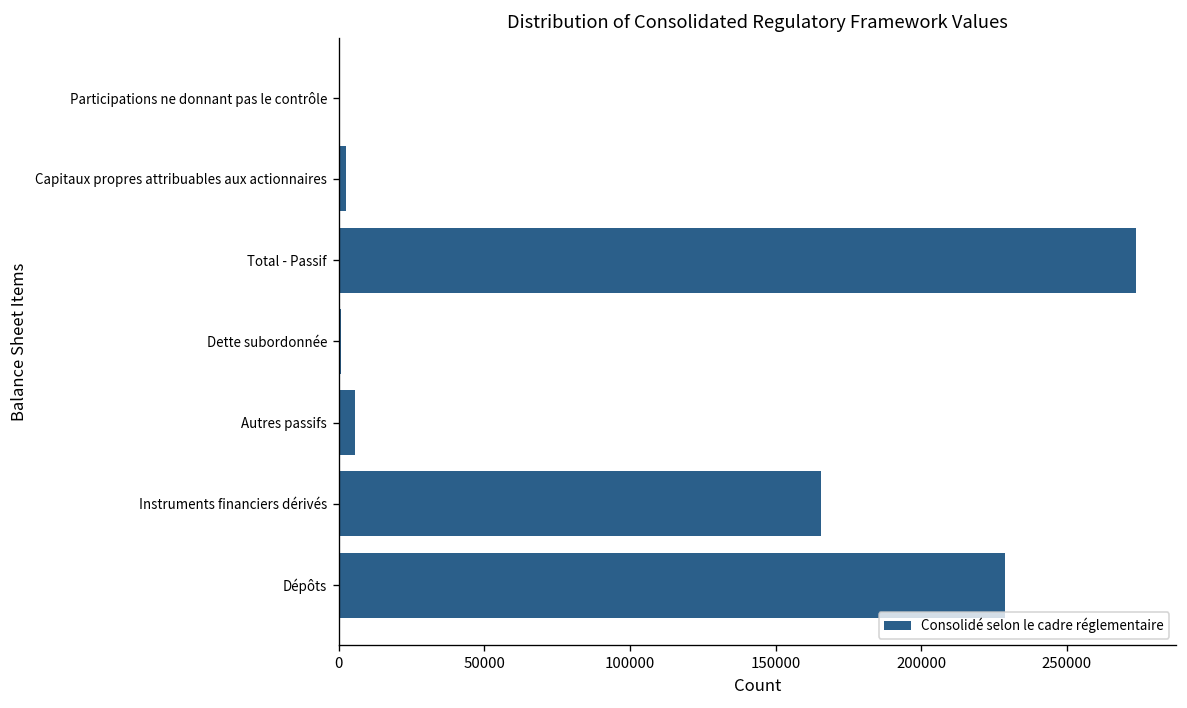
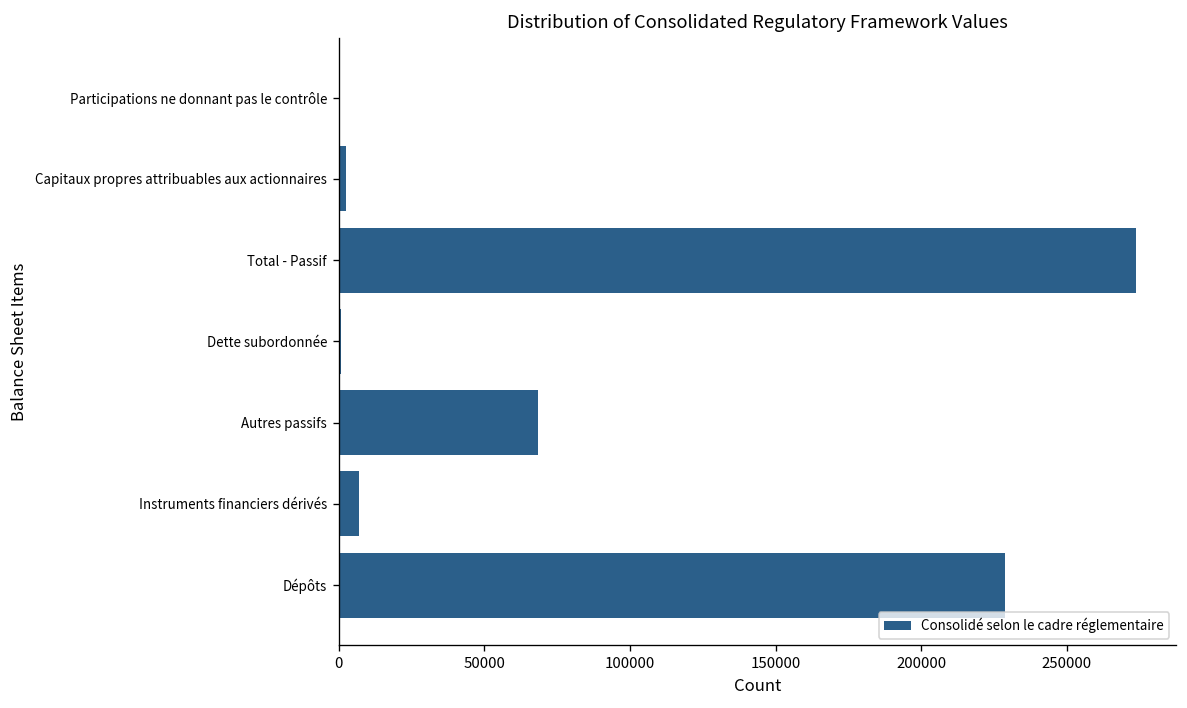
  {
    "Capitaux propres attribuables aux actionnaires": 2000,
    "Total - Passif": 274000,
-   "Autres passifs": 6000,
-   "Instruments financiers dérivés": 166000,
+   "Autres passifs": 69000,
+   "Instruments financiers dérivés": 7000,
    "Dépôts": 229000
  }
